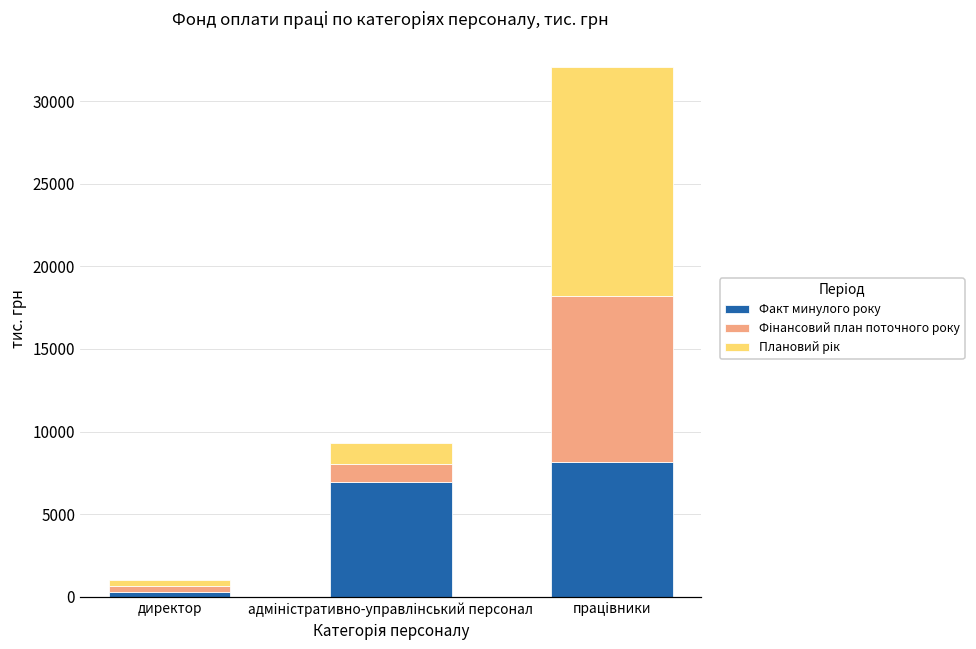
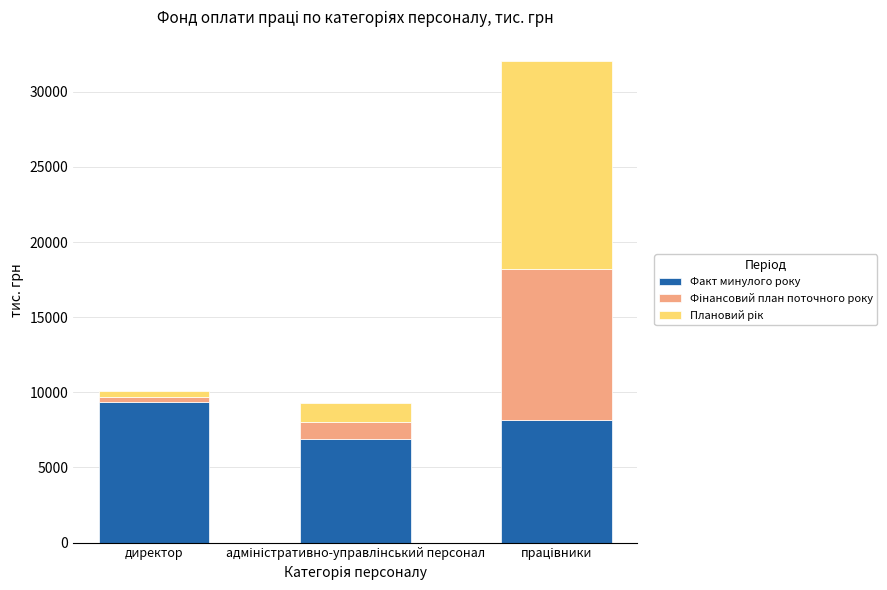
  {
    "Факт минулого року": {
-     "директор": 300,
+     "директор": 9300,
      "адміністративно-управлінський персонал": 6900,
      "працівники": 8200
    }
  }
